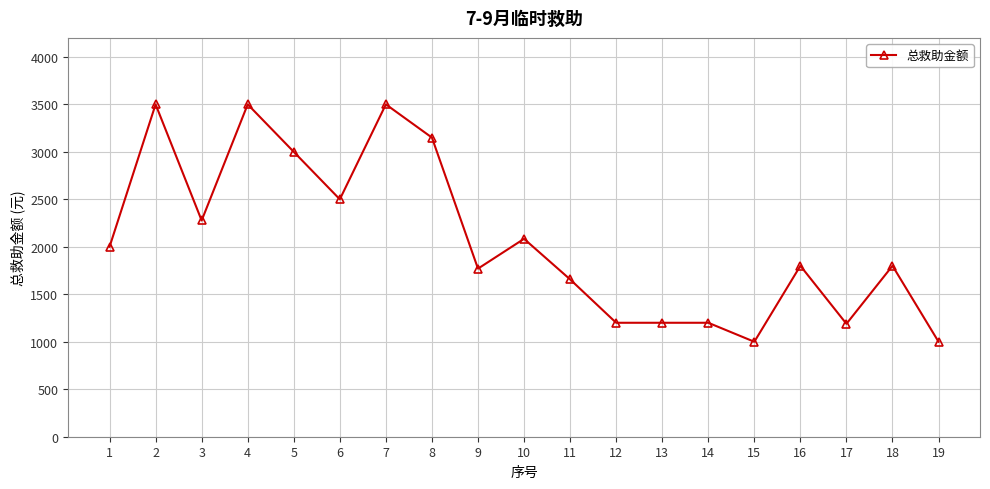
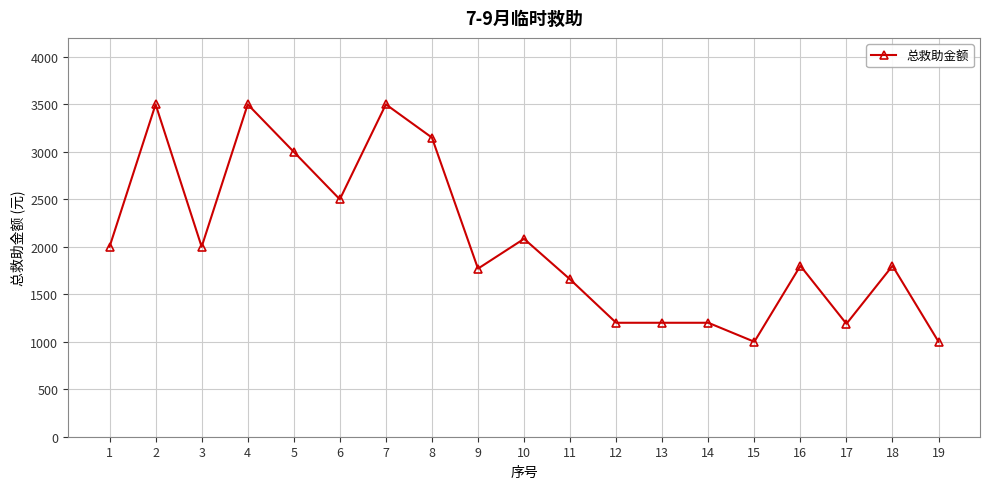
  {
    "1": 2000,
    "2": 3500,
-   "3": 2300,
+   "3": 2000,
    "4": 3500,
    "5": 3000,
    "6": 2500,
    "7": 3500,
    "8": 3200,
    "9": 1800,
    "10": 2100,
    "11": 1700,
    "12": 1200,
    "13": 1200,
    "14": 1200,
    "15": 1000,
    "16": 1800,
    "17": 1200,
    "18": 1800,
    "19": 1000
  }
